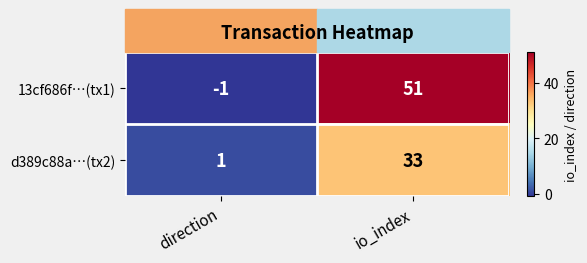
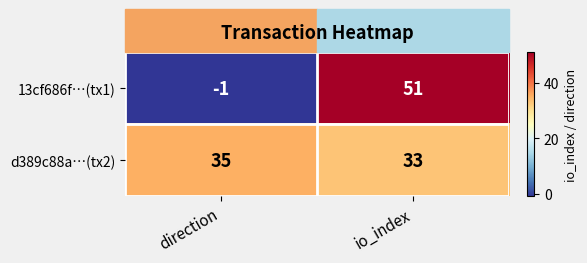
  {
    "13cf686f…(tx1)": {
      "direction": -1,
      "io_index": 51
    },
    "d389c88a…(tx2)": {
-     "direction": 1,
+     "direction": 35,
      "io_index": 33
    }
  }
